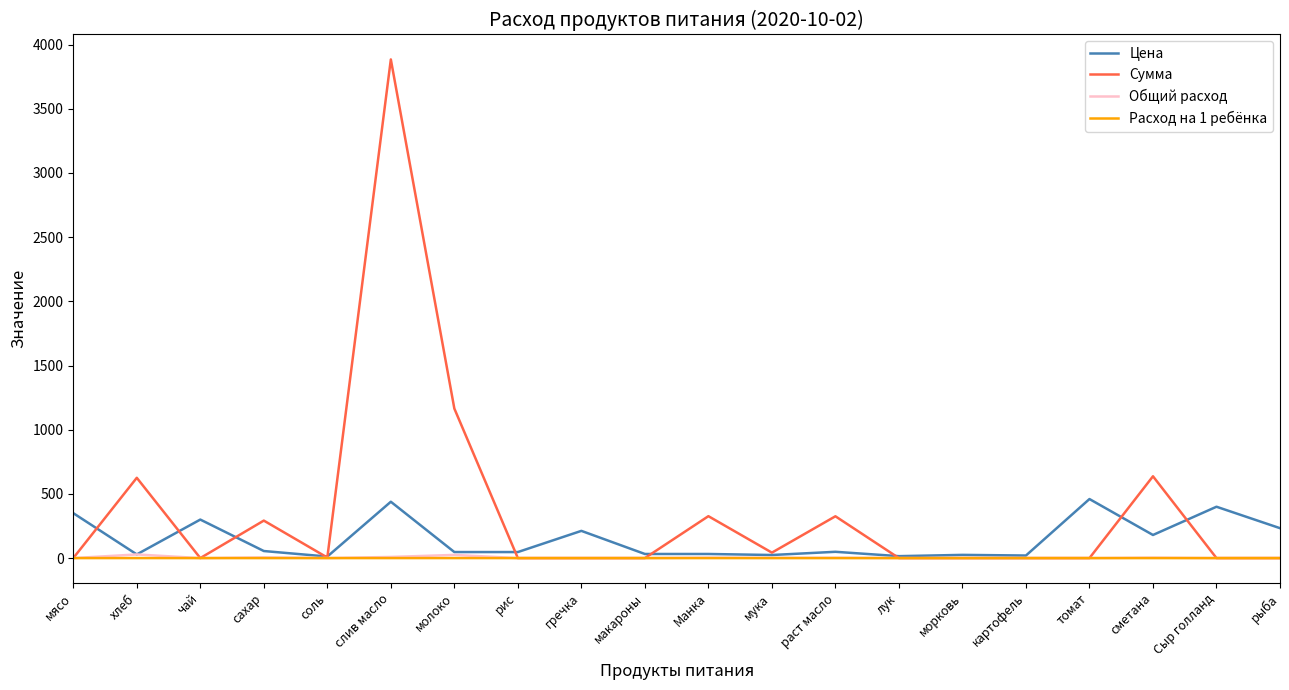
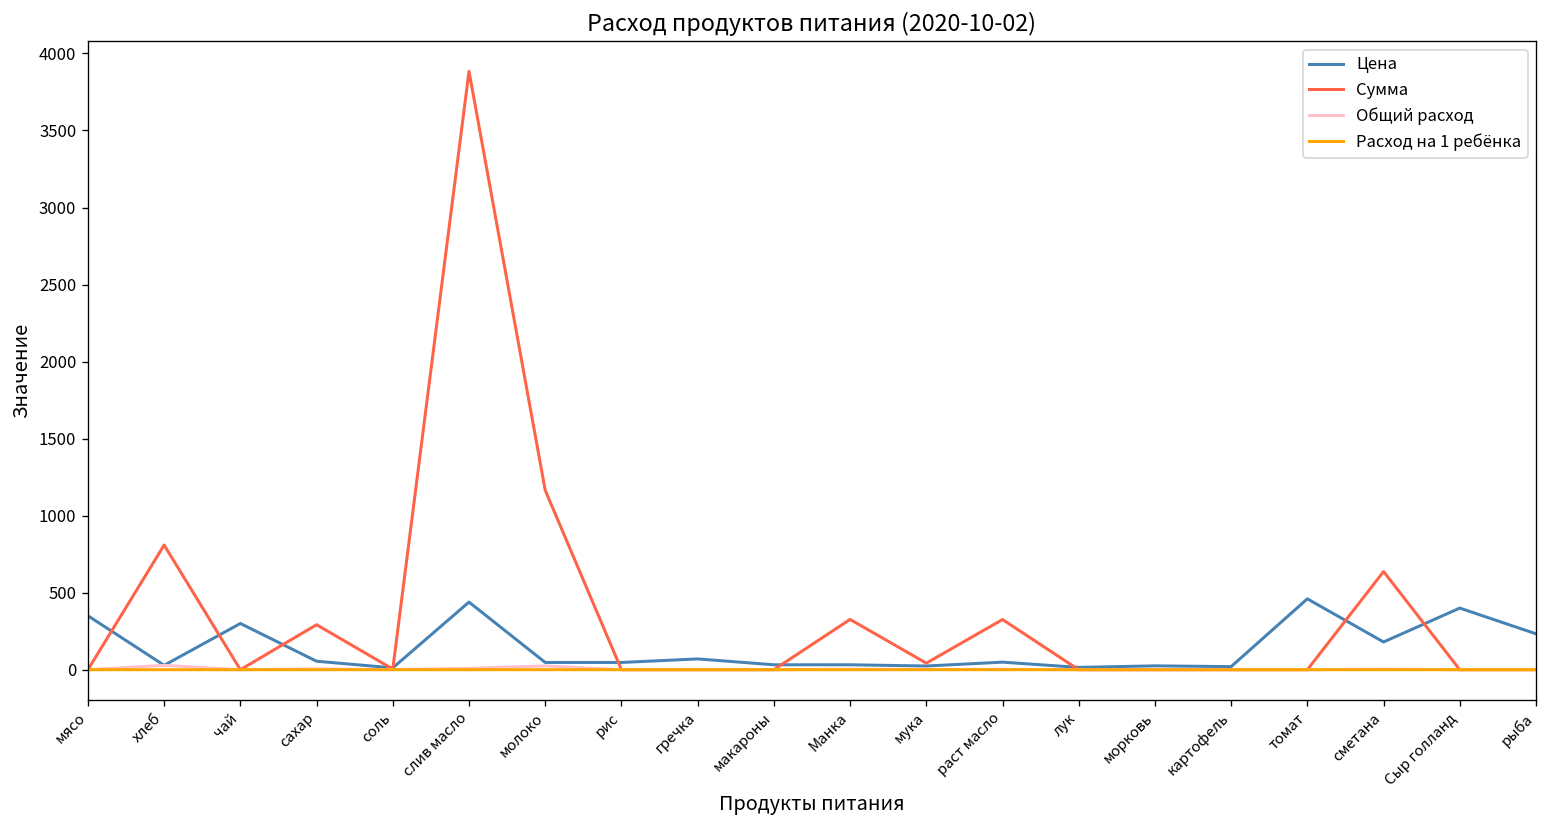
  {
    "Цена": {
      "мясо": 350,
      "чай": 300,
      "сахар": 60,
      "слив масло": 440,
      "молоко": 50,
      "рис": 50,
-     "гречка": 210,
+     "гречка": 70,
      "макароны": 30,
      "Манка": 30,
      "раст масло": 50,
      "морковь": 30,
      "картофель": 20,
      "томат": 460,
      "сметана": 180,
      "Сыр голланд": 400,
      "рыба": 230
    },
    "Сумма": {
-     "хлеб": 630,
+     "хлеб": 810,
      "сахар": 290,
      "слив масло": 3880,
      "молоко": 1160,
      "Манка": 330,
      "раст масло": 330,
      "сметана": 640
    },
    "Общий расход": {
      "молоко": 20
    },
    "Расход на 1 ребёнка": {
      "хлеб": 0,
      "молоко": 0
    }
  }
